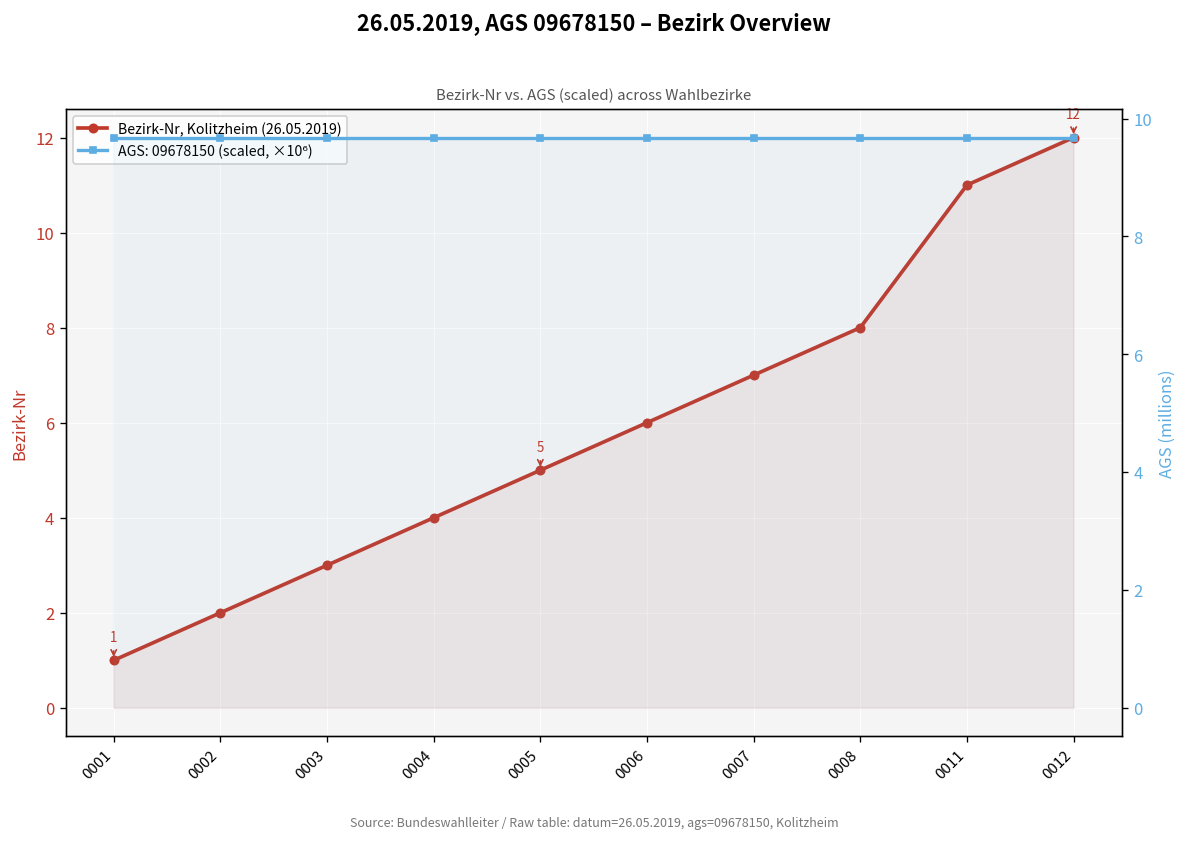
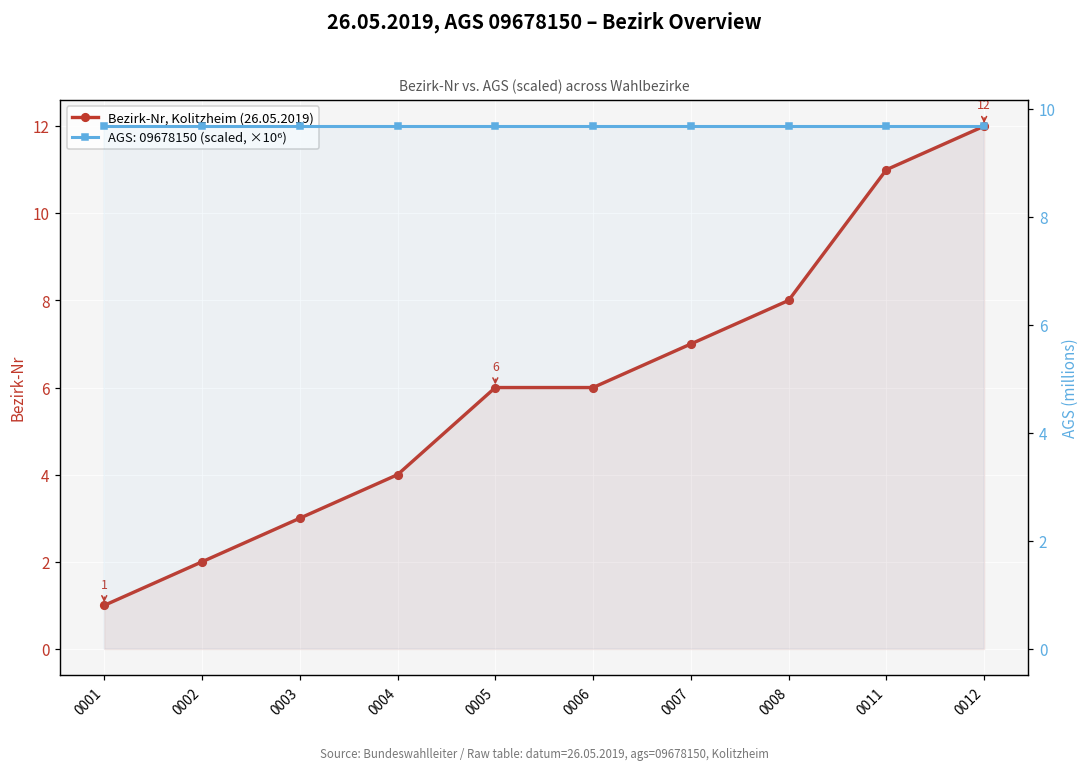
  {
    "Bezirk-Nr, Kolitzheim (26.05.2019)": {
      "0001": 1,
-     "0005": 5,
+     "0005": 6,
      "0012": 12
    }
  }
